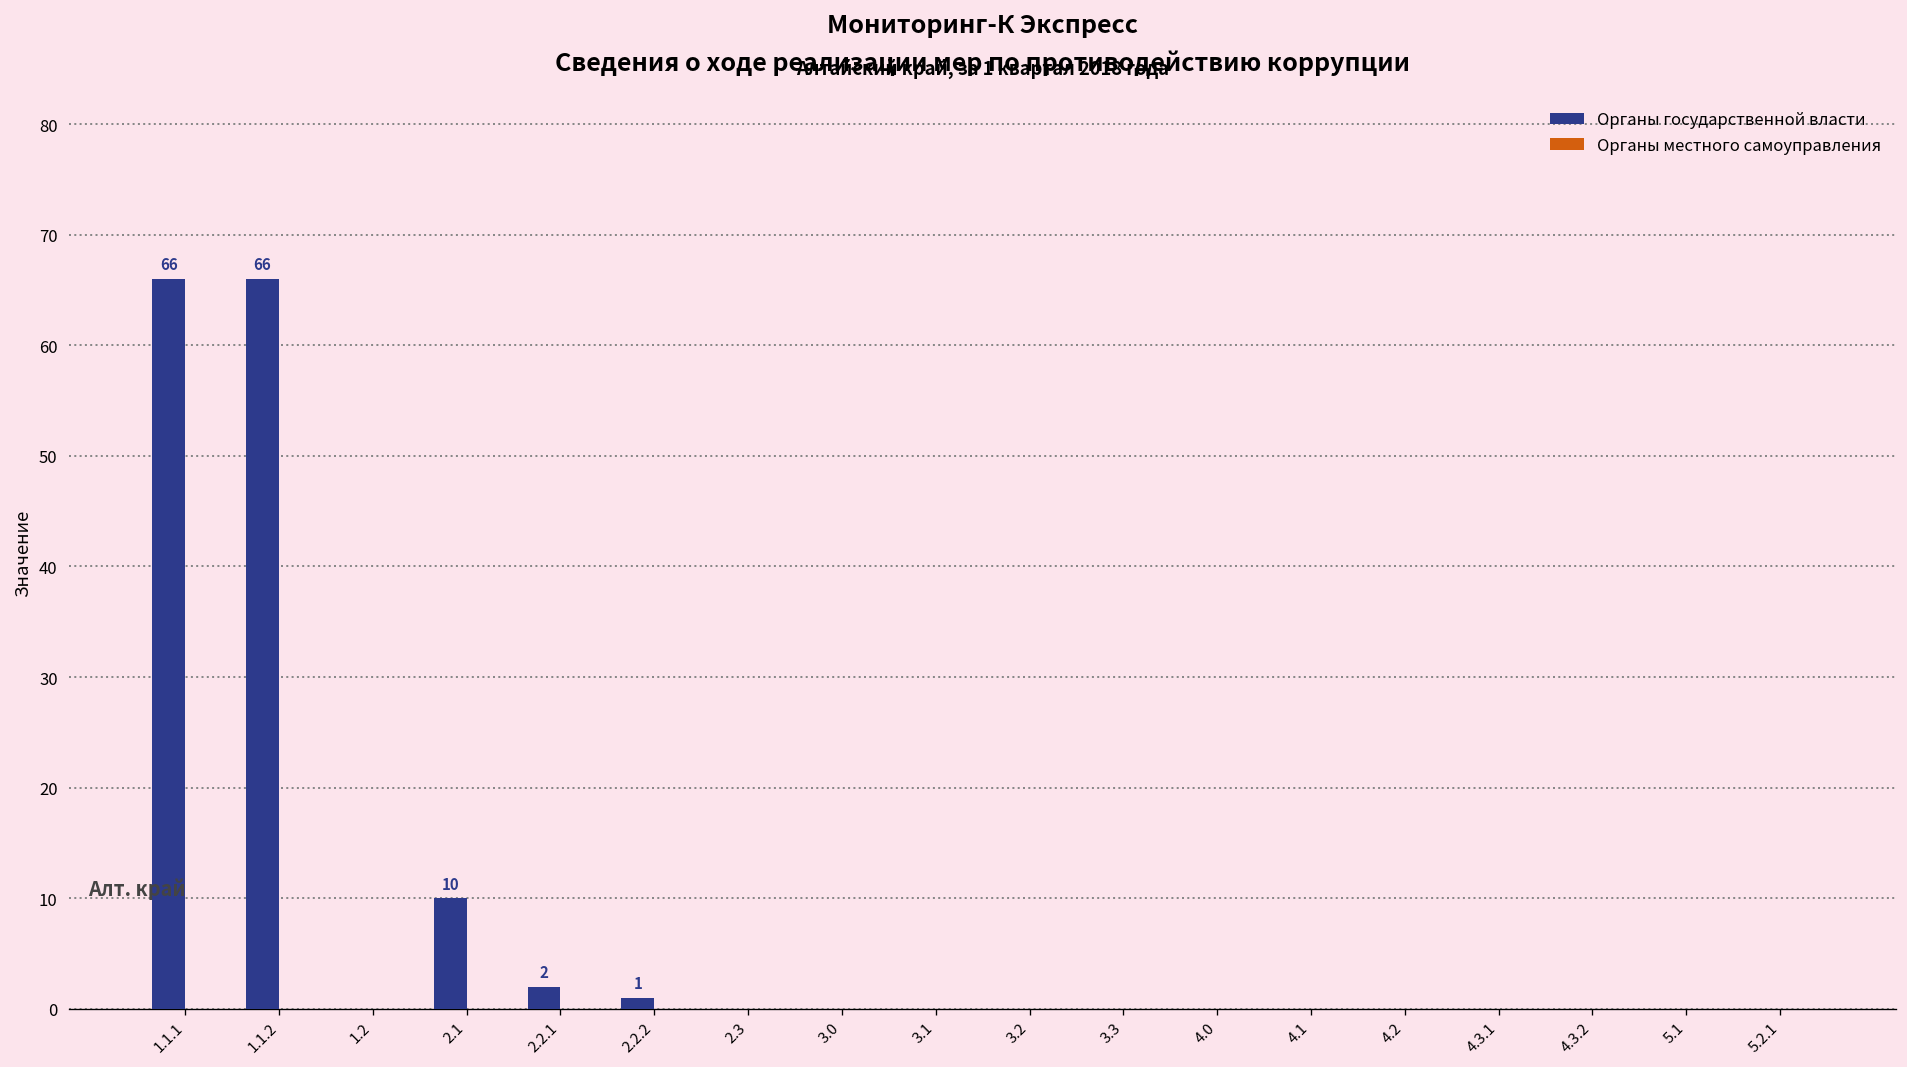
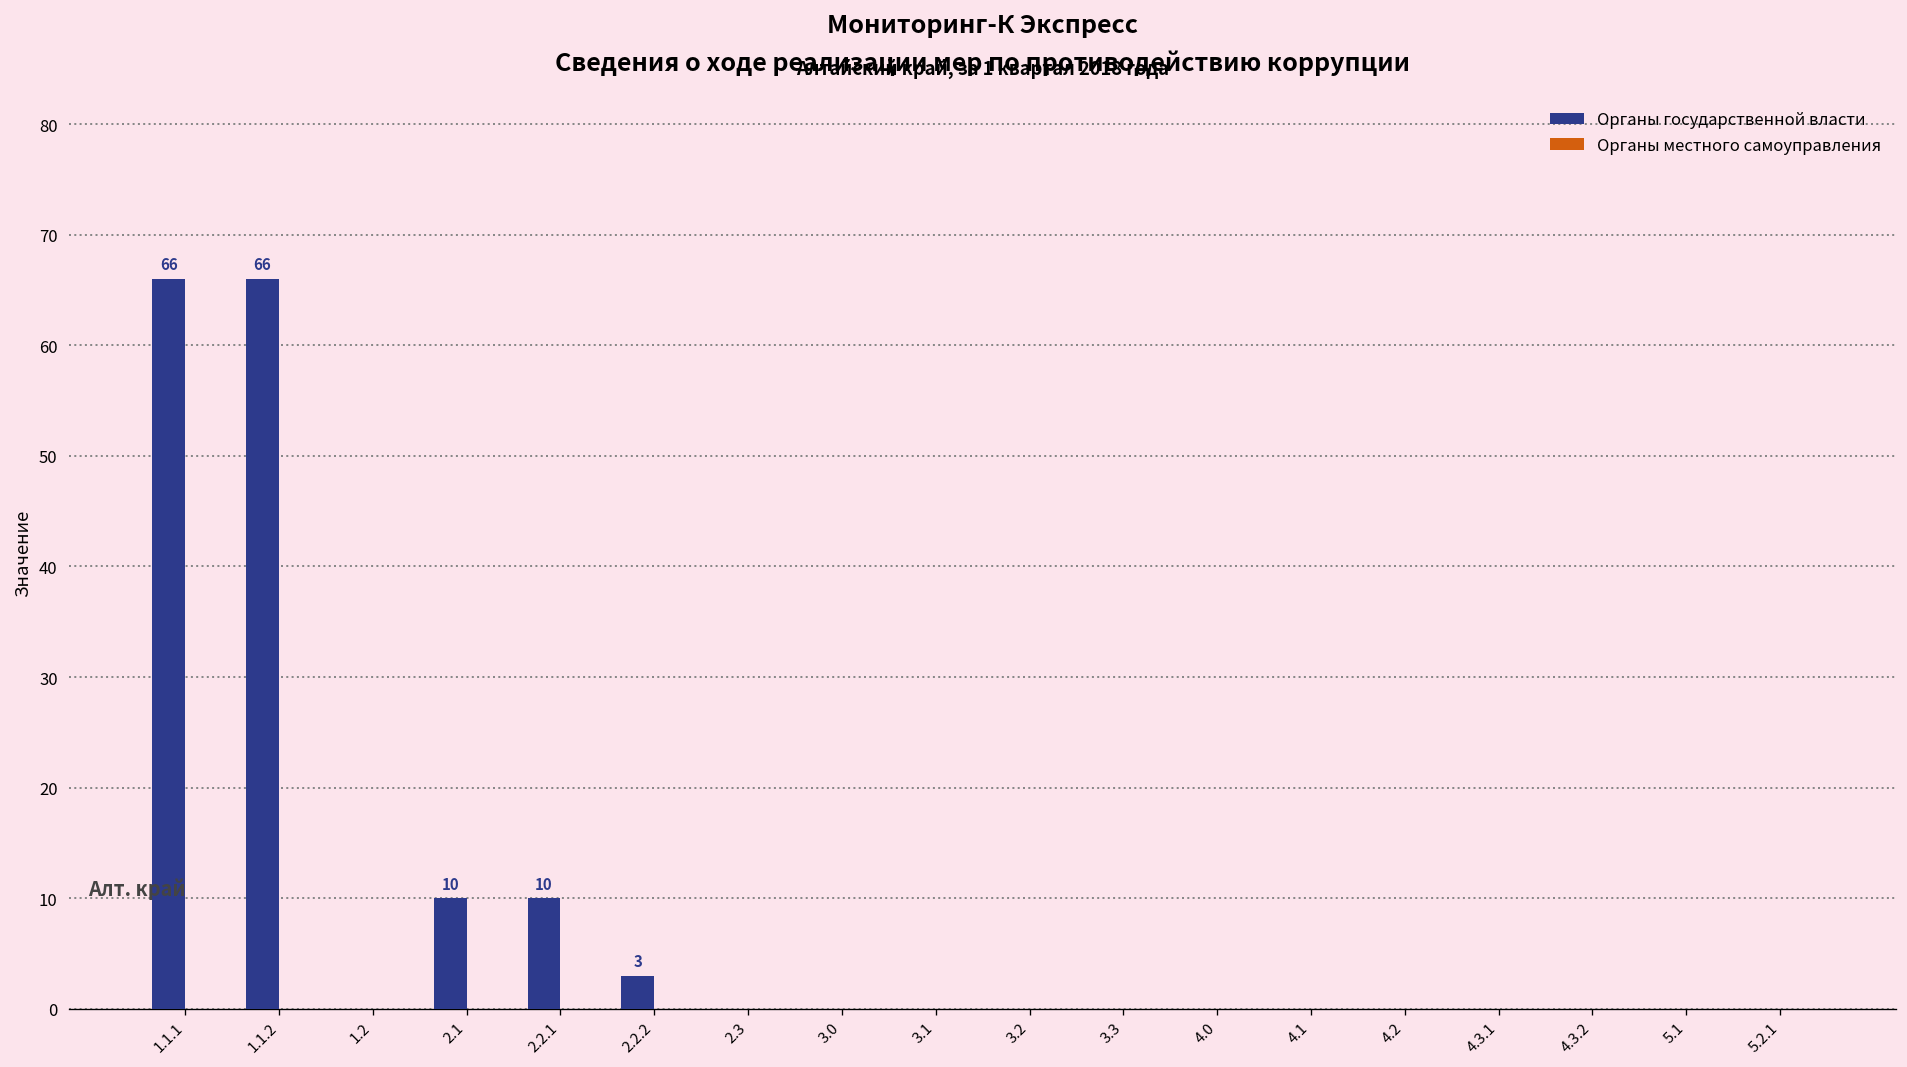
  {
    "Органы государственной власти": {
      "1.1.1": 66,
      "1.1.2": 66,
      "2.1": 10,
-     "2.2.1": 2,
-     "2.2.2": 1
+     "2.2.1": 10,
+     "2.2.2": 3
    },
    "Органы местного самоуправления": {
      "1.1.1": 0,
      "1.1.2": 0,
      "1.2": 0,
      "2.1": 0,
      "2.2.1": 0,
      "2.2.2": 0,
      "2.3": 0,
      "3.0": 0,
      "3.1": 0,
      "3.2": 0,
      "3.3": 0,
      "4.0": 0,
      "4.1": 0,
      "4.2": 0,
      "4.3.1": 0,
      "4.3.2": 0,
      "5.1": 0,
      "5.2.1": 0
    }
  }
